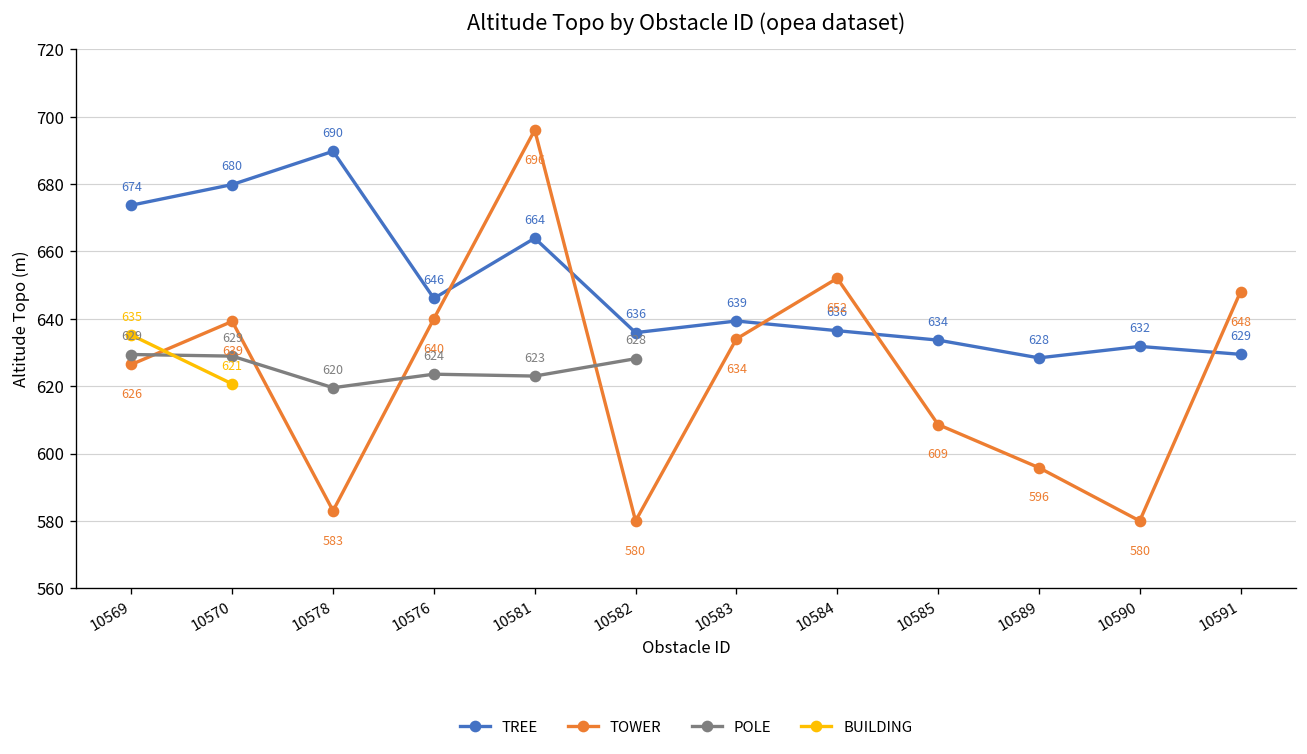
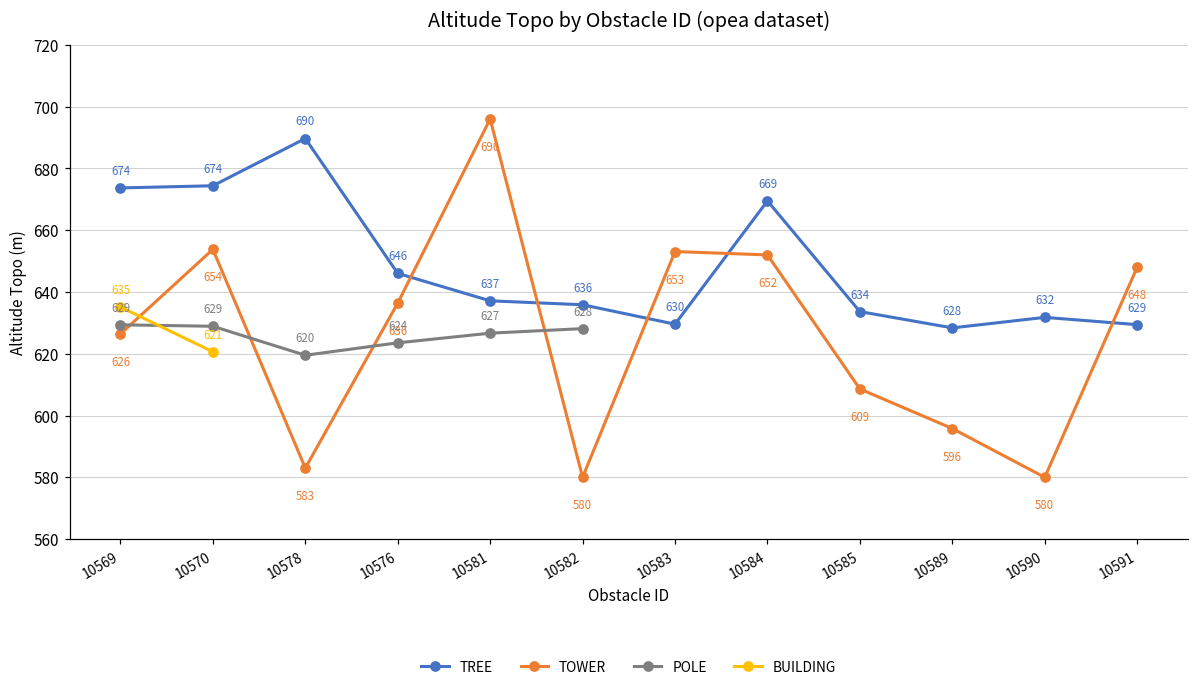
  {
    "TREE": {
      "10569": 674,
-     "10570": 680,
+     "10570": 674,
      "10578": 690,
      "10576": 646,
-     "10581": 664,
+     "10581": 637,
      "10582": 636,
-     "10583": 639,
-     "10584": 636,
+     "10583": 630,
+     "10584": 669,
      "10585": 634,
      "10589": 628,
      "10590": 632,
      "10591": 629
    },
    "TOWER": {
      "10569": 626,
-     "10570": 639,
+     "10570": 654,
      "10578": 583,
-     "10576": 640,
+     "10576": 636,
      "10581": 696,
      "10582": 580,
-     "10583": 634,
+     "10583": 653,
      "10585": 609,
      "10589": 596,
      "10590": 580,
      "10591": 648
    },
    "POLE": {
      "10570": 629,
      "10578": 620,
-     "10581": 623
+     "10581": 627
    },
    "BUILDING": {
      "10569": 635,
      "10570": 621
    }
  }
